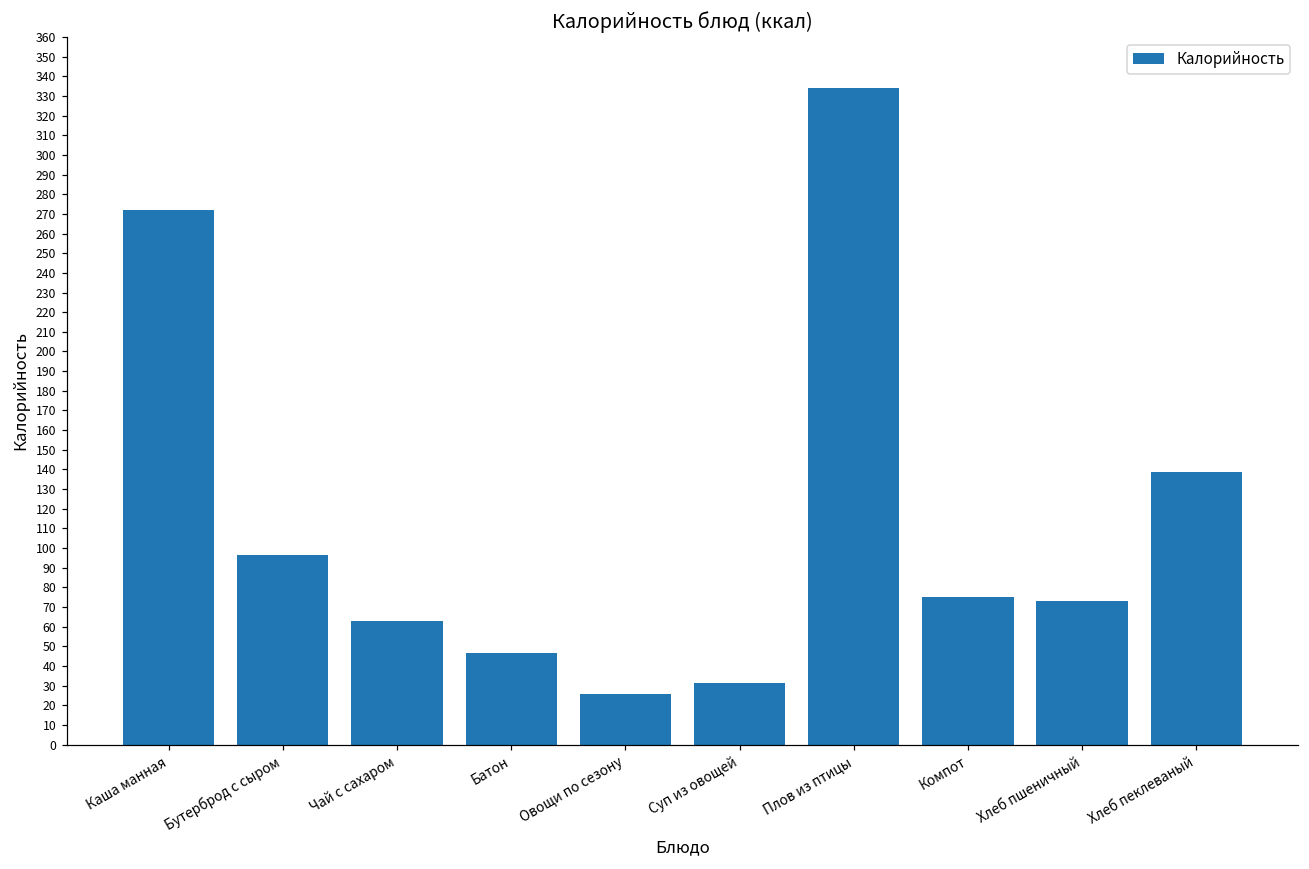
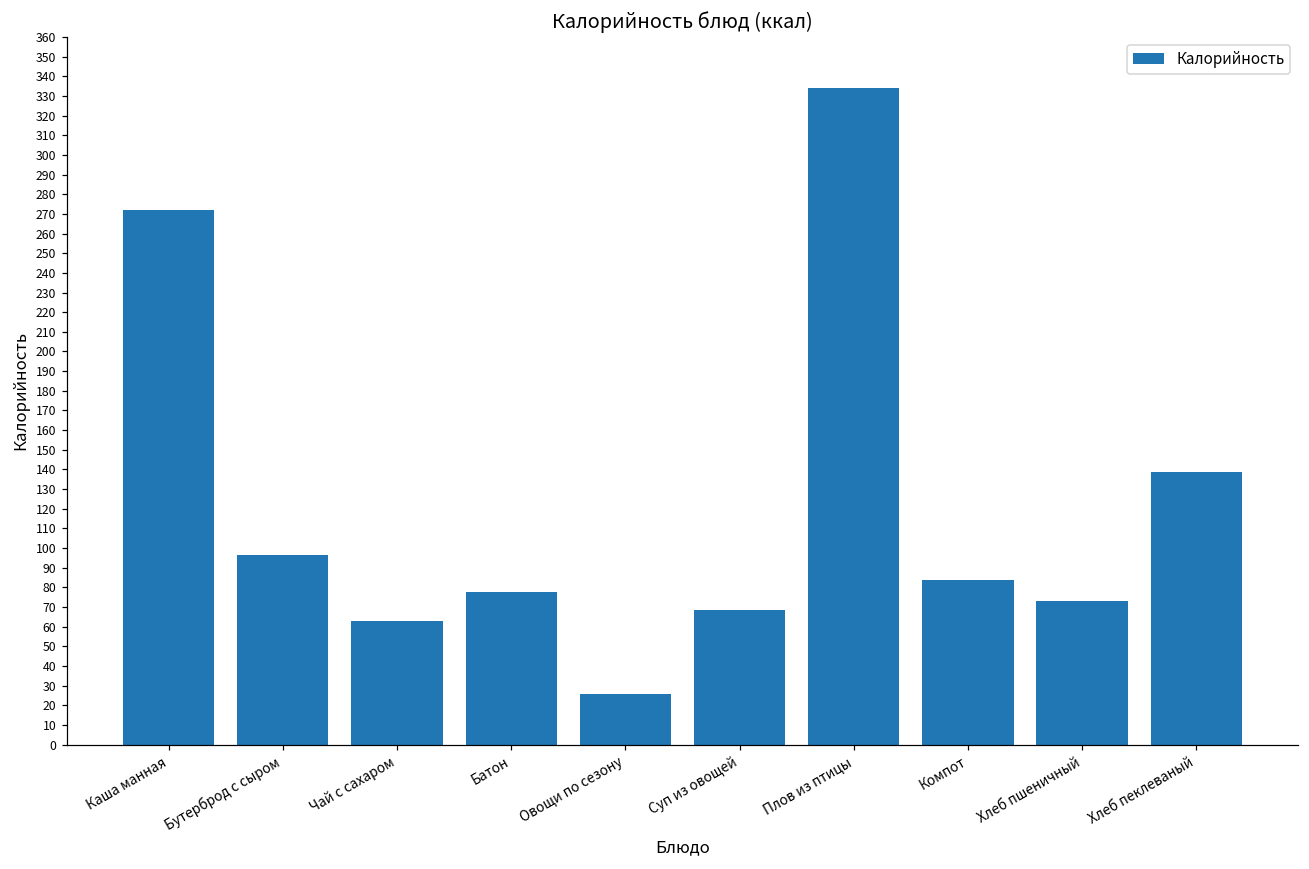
  {
    "Каша манная": 272,
    "Бутерброд с сыром": 96,
    "Чай с сахаром": 63,
-   "Батон": 47,
+   "Батон": 78,
    "Овощи по сезону": 26,
-   "Суп из овощей": 31,
+   "Суп из овощей": 68,
    "Плов из птицы": 334,
-   "Компот": 75,
+   "Компот": 84,
    "Хлеб пшеничный": 73,
    "Хлеб пеклеваный": 139
  }
